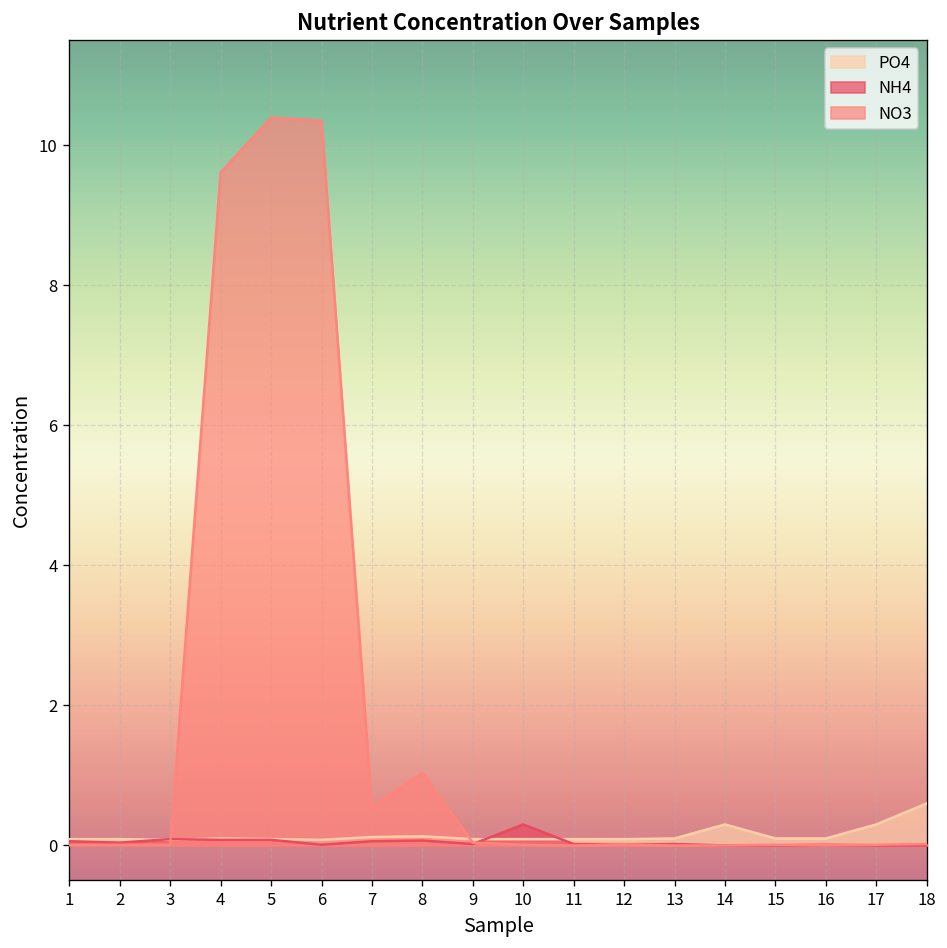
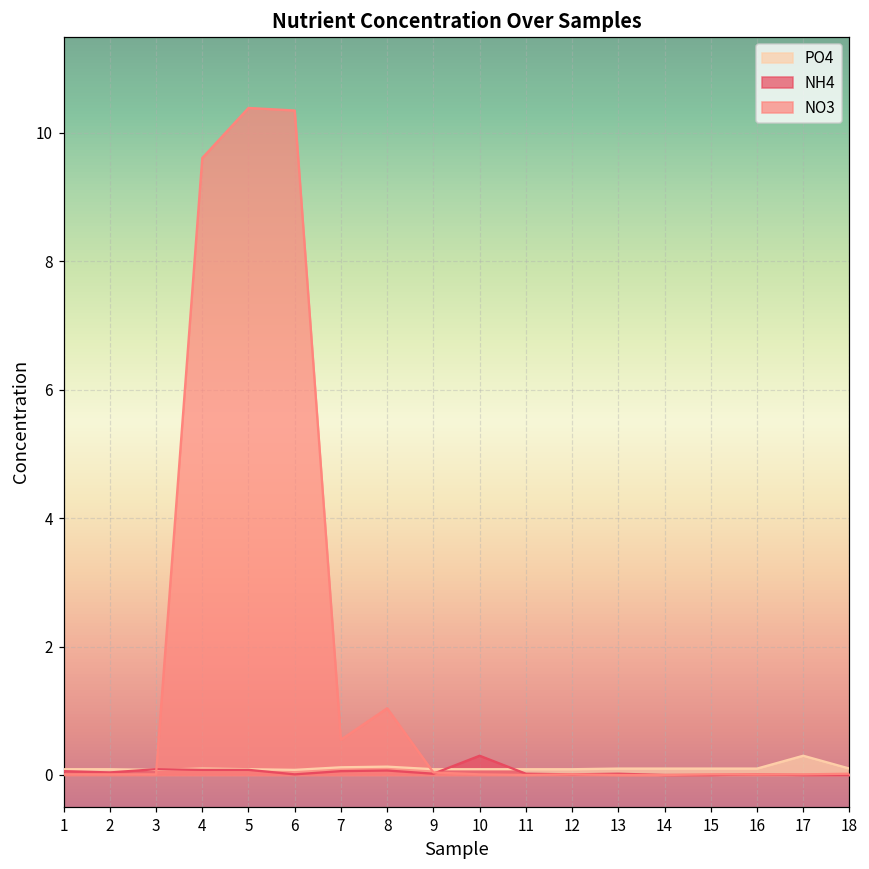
  {
    "PO4": {
      "2": 0.1,
      "6": 0.1,
      "7": 0.1,
      "8": 0.1,
      "9": 0.1,
      "10": 0.1,
      "11": 0.1,
      "12": 0.1,
      "13": 0.1,
-     "14": 0.3,
+     "14": 0.1,
      "15": 0.1,
      "16": 0.1,
      "17": 0.3,
-     "18": 0.6
+     "18": 0.1
    },
    "NH4": {
      "6": 0.0,
      "7": 0.1,
      "8": 0.1,
      "10": 0.3
    },
    "NO3": {
      "1": 0.0,
      "3": 0.0,
      "4": 9.6,
      "5": 10.4,
      "6": 10.4,
      "7": 0.6,
      "8": 1.0,
      "10": 0.0
    }
  }
